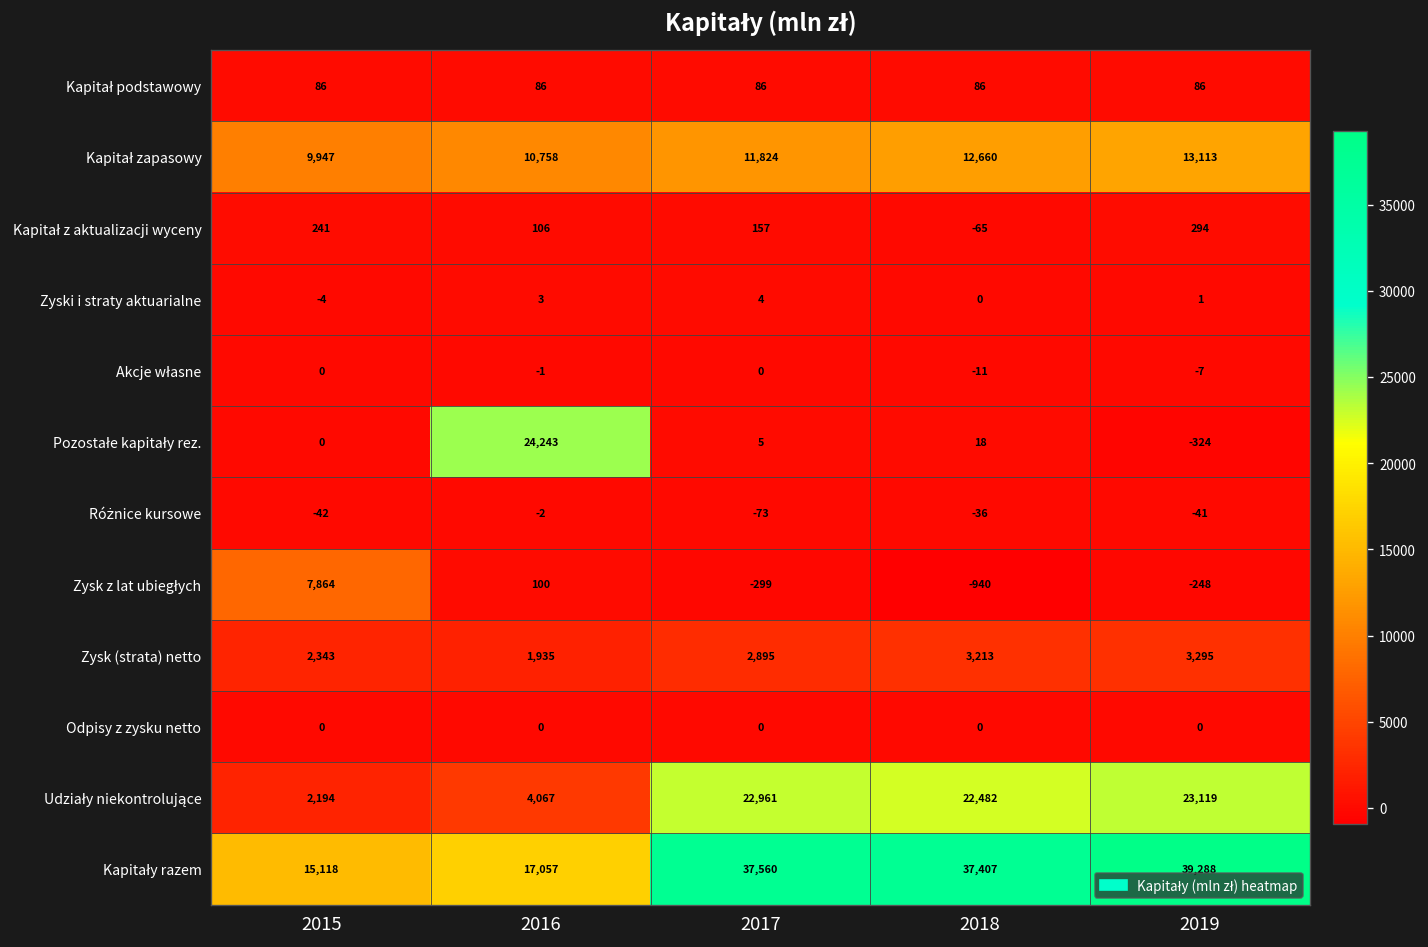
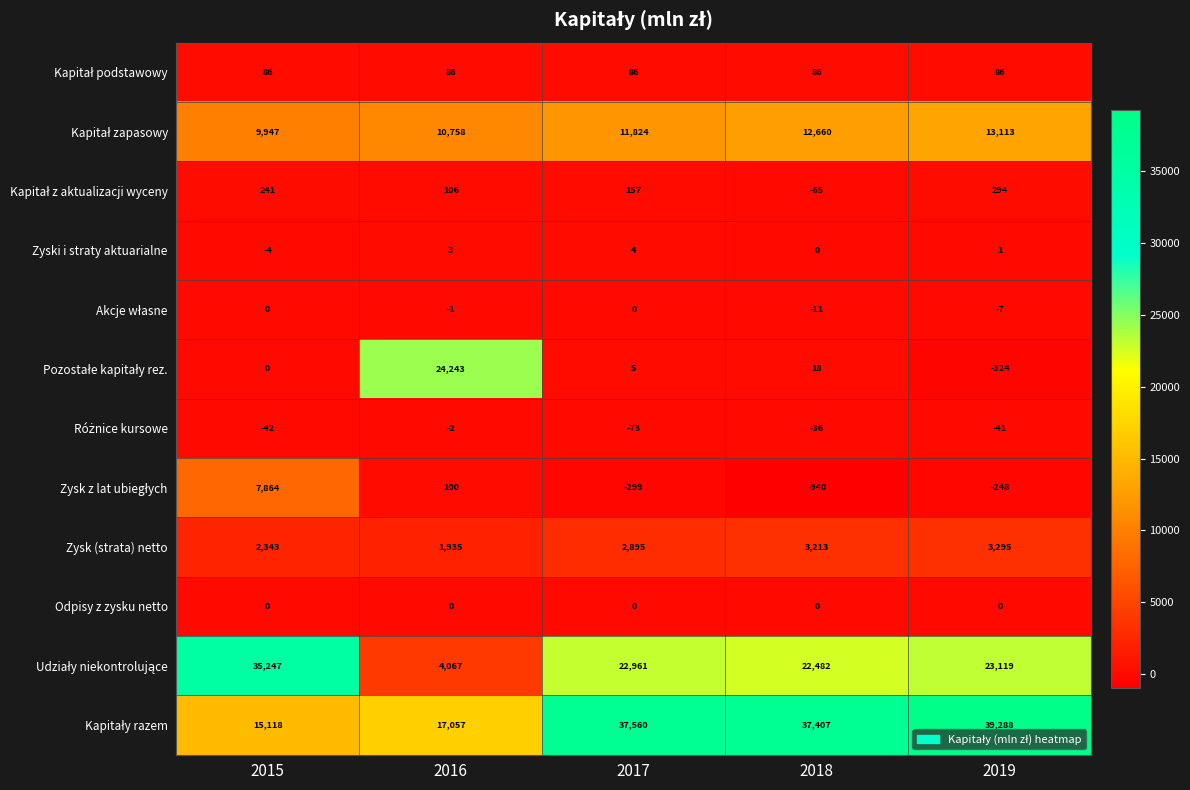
  {
    "Kapitał podstawowy": {
      "2015": "86",
      "2016": "86",
      "2017": "86",
      "2018": "86",
      "2019": "86"
    },
    "Kapitał zapasowy": {
      "2015": "9,947",
      "2016": "10,758",
      "2017": "11,824",
      "2018": "12,660",
      "2019": "13,113"
    },
    "Kapitał z aktualizacji wyceny": {
      "2015": "241",
      "2016": "106",
      "2017": "157",
      "2018": "-65",
      "2019": "294"
    },
    "Zyski i straty aktuarialne": {
      "2015": "-4",
      "2016": "3",
      "2017": "4",
      "2018": "0",
      "2019": "1"
    },
    "Akcje własne": {
      "2015": "0",
      "2016": "-1",
      "2017": "0",
      "2018": "-11",
      "2019": "-7"
    },
    "Pozostałe kapitały rez.": {
      "2015": "0",
      "2016": "24,243",
      "2017": "5",
      "2018": "18",
      "2019": "-324"
    },
    "Różnice kursowe": {
      "2015": "-42",
      "2016": "-2",
      "2017": "-73",
      "2018": "-36",
      "2019": "-41"
    },
    "Zysk z lat ubiegłych": {
      "2015": "7,864",
      "2016": "100",
      "2017": "-299",
      "2018": "-940",
      "2019": "-248"
    },
    "Zysk (strata) netto": {
      "2015": "2,343",
      "2016": "1,935",
      "2017": "2,895",
      "2018": "3,213",
      "2019": "3,295"
    },
    "Odpisy z zysku netto": {
      "2015": "0",
      "2016": "0",
      "2017": "0",
      "2018": "0",
      "2019": "0"
    },
    "Udziały niekontrolujące": {
-     "2015": "2,194",
+     "2015": "35,247",
      "2016": "4,067",
      "2017": "22,961",
      "2018": "22,482",
      "2019": "23,119"
    },
    "Kapitały razem": {
      "2015": "15,118",
      "2016": "17,057",
      "2017": "37,560",
      "2018": "37,407"
    }
  }
